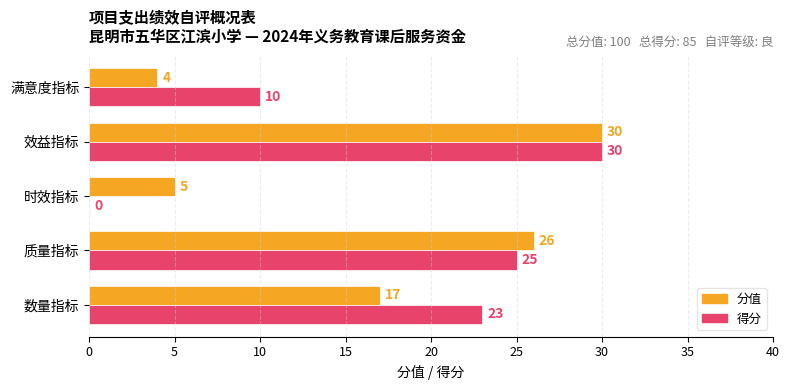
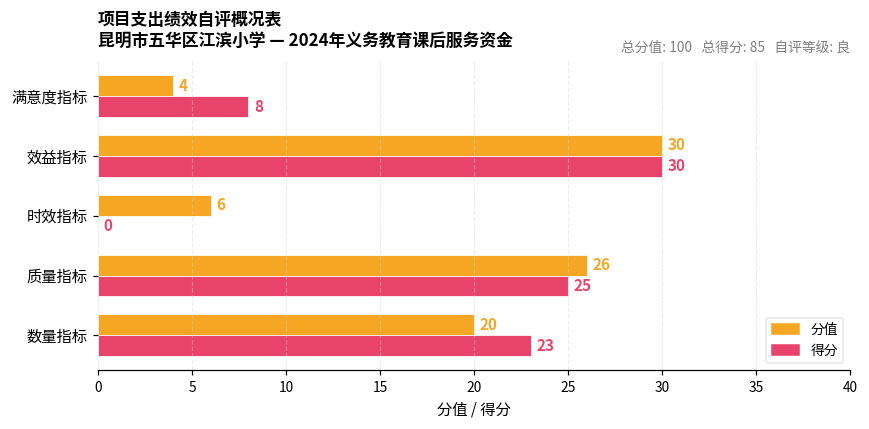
  {
    "分值": {
      "满意度指标": 4,
      "效益指标": 30,
-     "时效指标": 5,
+     "时效指标": 6,
      "质量指标": 26,
-     "数量指标": 17
+     "数量指标": 20
    },
    "得分": {
-     "满意度指标": 10,
+     "满意度指标": 8,
      "效益指标": 30,
      "时效指标": 0,
      "质量指标": 25,
      "数量指标": 23
    }
  }
